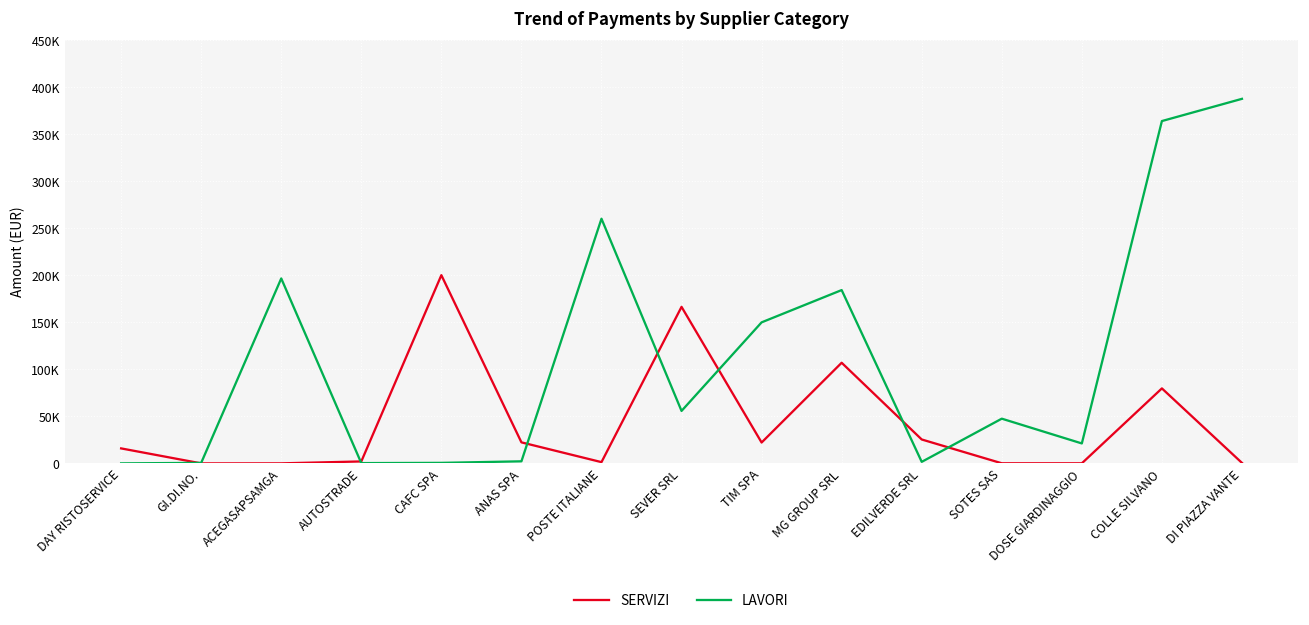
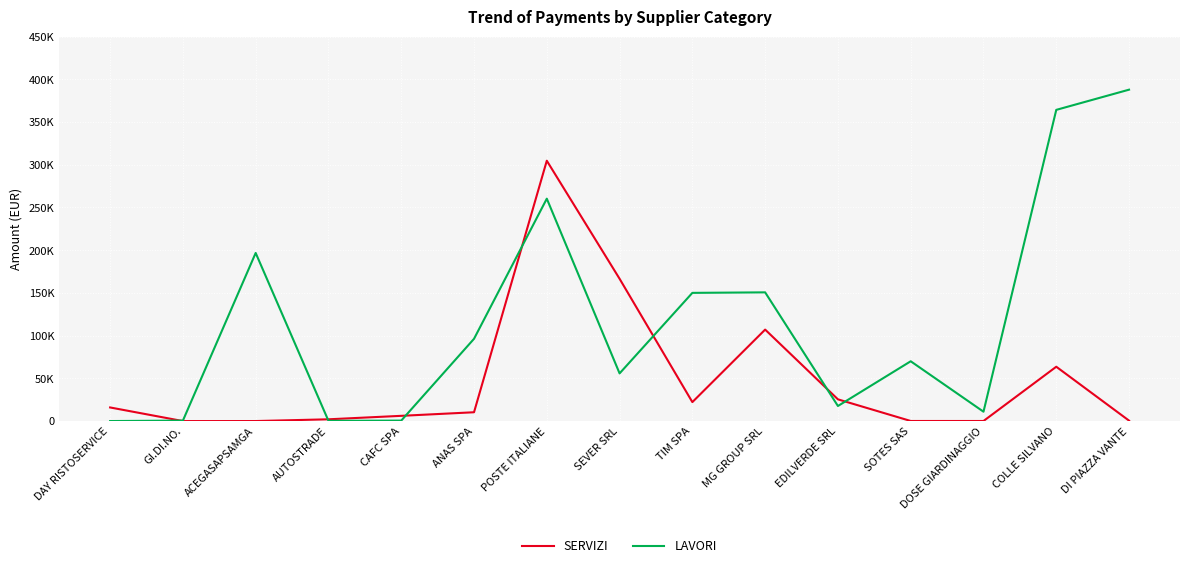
  {
    "SERVIZI": {
      "DAY RISTOSERVICE": 20000,
      "ACEGASAPSAMGA": 0,
-     "CAFC SPA": 200000,
-     "ANAS SPA": 20000,
-     "POSTE ITALIANE": 0,
+     "CAFC SPA": 10000,
+     "ANAS SPA": 10000,
+     "POSTE ITALIANE": 300000,
      "SEVER SRL": 170000,
      "TIM SPA": 20000,
      "MG GROUP SRL": 110000,
      "EDILVERDE SRL": 30000,
      "SOTES SAS": 0,
      "DOSE GIARDINAGGIO": 0,
-     "COLLE SILVANO": 80000,
+     "COLLE SILVANO": 60000,
      "DI PIAZZA VANTE": 0
    },
    "LAVORI": {
      "DAY RISTOSERVICE": 0,
      "ACEGASAPSAMGA": 200000,
      "CAFC SPA": 0,
-     "ANAS SPA": 0,
+     "ANAS SPA": 100000,
      "POSTE ITALIANE": 260000,
      "SEVER SRL": 60000,
      "TIM SPA": 150000,
-     "MG GROUP SRL": 180000,
-     "EDILVERDE SRL": 0,
-     "SOTES SAS": 50000,
-     "DOSE GIARDINAGGIO": 20000,
+     "MG GROUP SRL": 150000,
+     "EDILVERDE SRL": 20000,
+     "SOTES SAS": 70000,
+     "DOSE GIARDINAGGIO": 10000,
      "COLLE SILVANO": 360000,
      "DI PIAZZA VANTE": 390000
    }
  }
